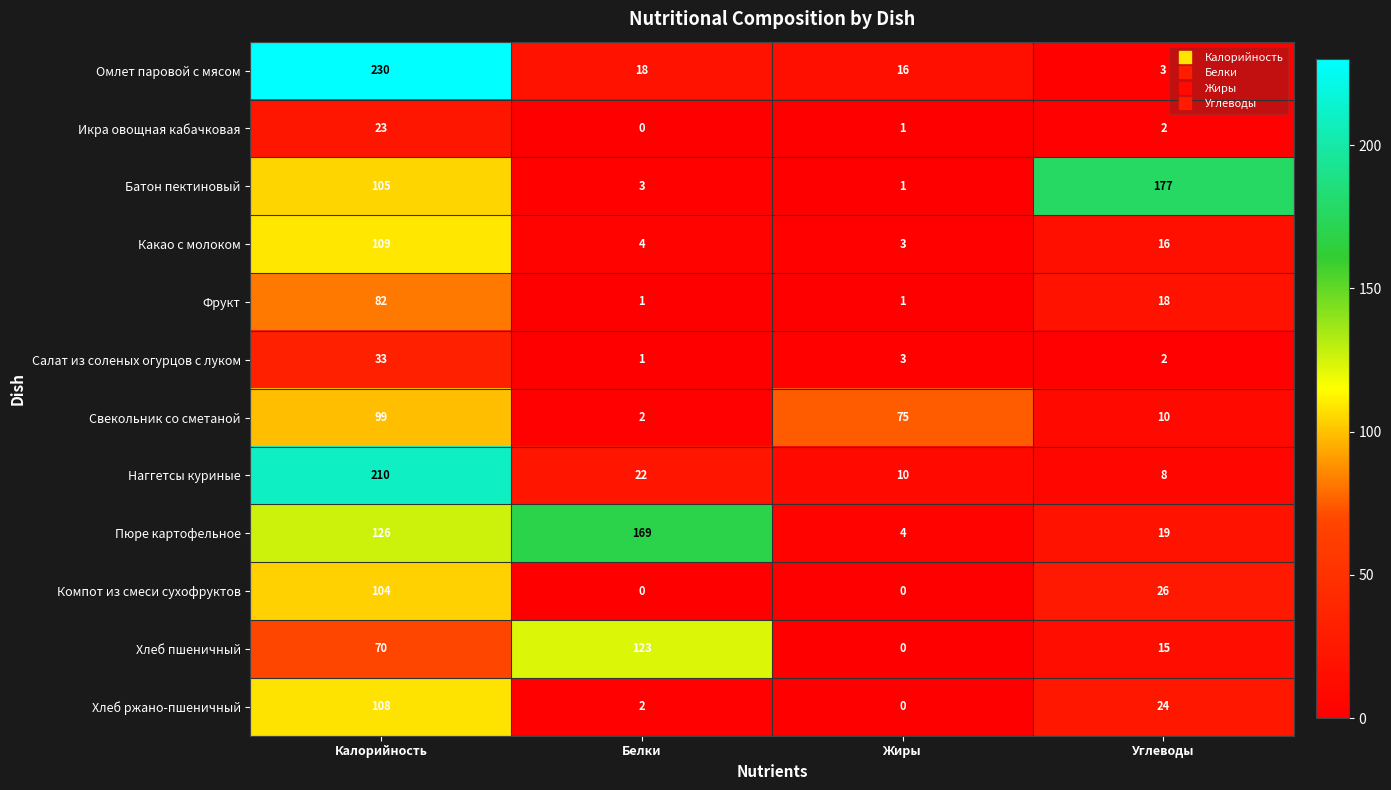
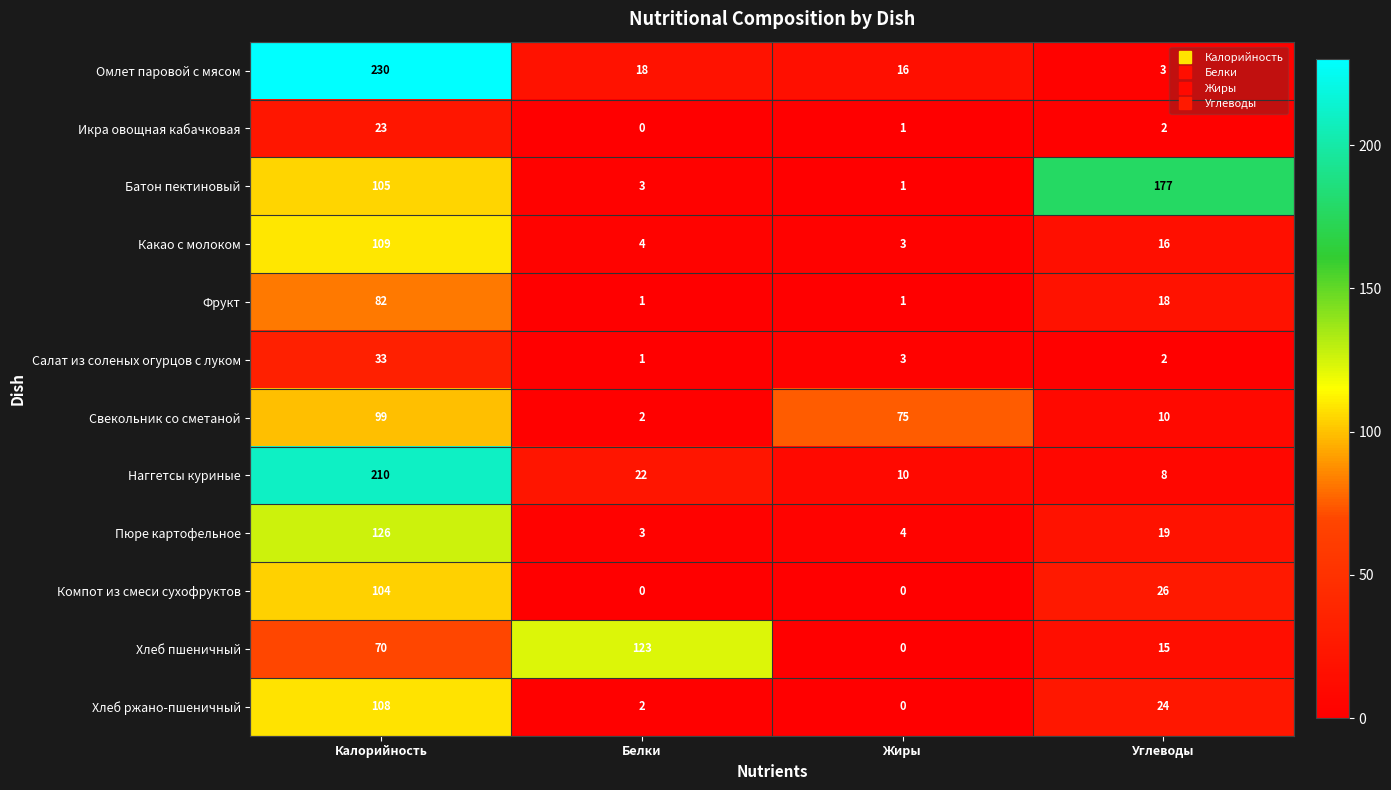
  {
    "Омлет паровой с мясом": {
      "Калорийность": 230,
      "Белки": 18,
      "Жиры": 16,
      "Углеводы": 3
    },
    "Икра овощная кабачковая": {
      "Калорийность": 23,
      "Белки": 0,
      "Жиры": 1,
      "Углеводы": 2
    },
    "Батон пектиновый": {
      "Калорийность": 105,
      "Белки": 3,
      "Жиры": 1,
      "Углеводы": 177
    },
    "Какао с молоком": {
      "Калорийность": 109,
      "Белки": 4,
      "Жиры": 3,
      "Углеводы": 16
    },
    "Фрукт": {
      "Калорийность": 82,
      "Белки": 1,
      "Жиры": 1,
      "Углеводы": 18
    },
    "Салат из соленых огурцов с луком": {
      "Калорийность": 33,
      "Белки": 1,
      "Жиры": 3,
      "Углеводы": 2
    },
    "Свекольник со сметаной": {
      "Калорийность": 99,
      "Белки": 2,
      "Жиры": 75,
      "Углеводы": 10
    },
    "Наггетсы куриные": {
      "Калорийность": 210,
      "Белки": 22,
      "Жиры": 10,
      "Углеводы": 8
    },
    "Пюре картофельное": {
      "Калорийность": 126,
-     "Белки": 169,
+     "Белки": 3,
      "Жиры": 4,
      "Углеводы": 19
    },
    "Компот из смеси сухофруктов": {
      "Калорийность": 104,
      "Белки": 0,
      "Жиры": 0,
      "Углеводы": 26
    },
    "Хлеб пшеничный": {
      "Калорийность": 70,
      "Белки": 123,
      "Жиры": 0,
      "Углеводы": 15
    },
    "Хлеб ржано-пшеничный": {
      "Калорийность": 108,
      "Белки": 2,
      "Жиры": 0,
      "Углеводы": 24
    }
  }
